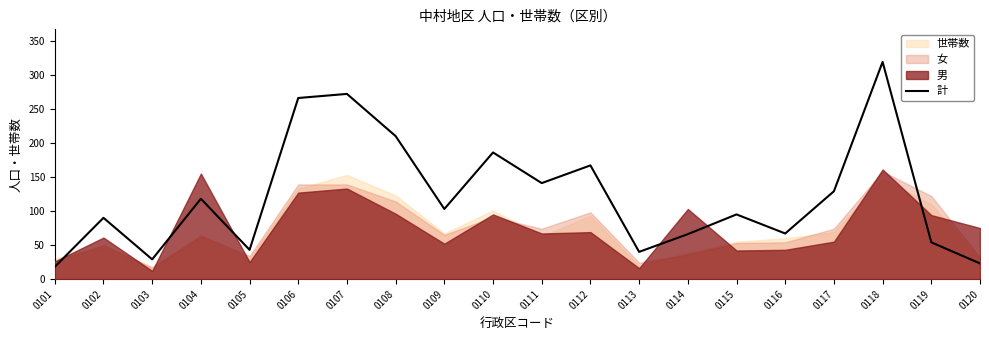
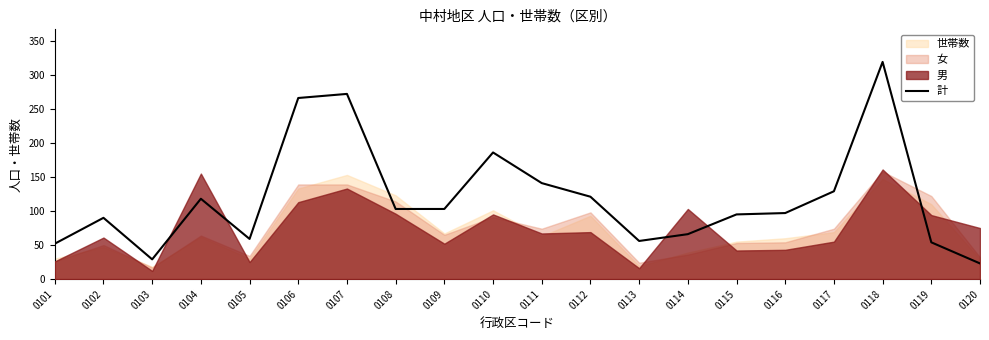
  {
    "計": {
-     "0101": 20,
+     "0101": 50,
      "0102": 90,
      "0103": 30,
      "0104": 120,
-     "0105": 40,
+     "0105": 60,
      "0106": 270,
      "0107": 270,
-     "0108": 210,
+     "0108": 100,
      "0109": 100,
      "0110": 190,
      "0111": 140,
-     "0112": 170,
-     "0113": 40,
+     "0112": 120,
+     "0113": 60,
      "0114": 70,
      "0115": 100,
-     "0116": 70,
+     "0116": 100,
      "0117": 130,
      "0118": 320,
      "0119": 50,
      "0120": 20
    },
    "男": {
      "0102": 60,
      "0103": 10,
      "0104": 160,
      "0105": 30,
-     "0106": 130,
+     "0106": 110,
      "0107": 130,
      "0108": 100,
      "0109": 50,
      "0110": 100,
      "0111": 70,
      "0112": 70,
      "0114": 100,
      "0115": 40,
      "0116": 40,
      "0117": 60,
      "0119": 90,
      "0120": 80
    }
  }
